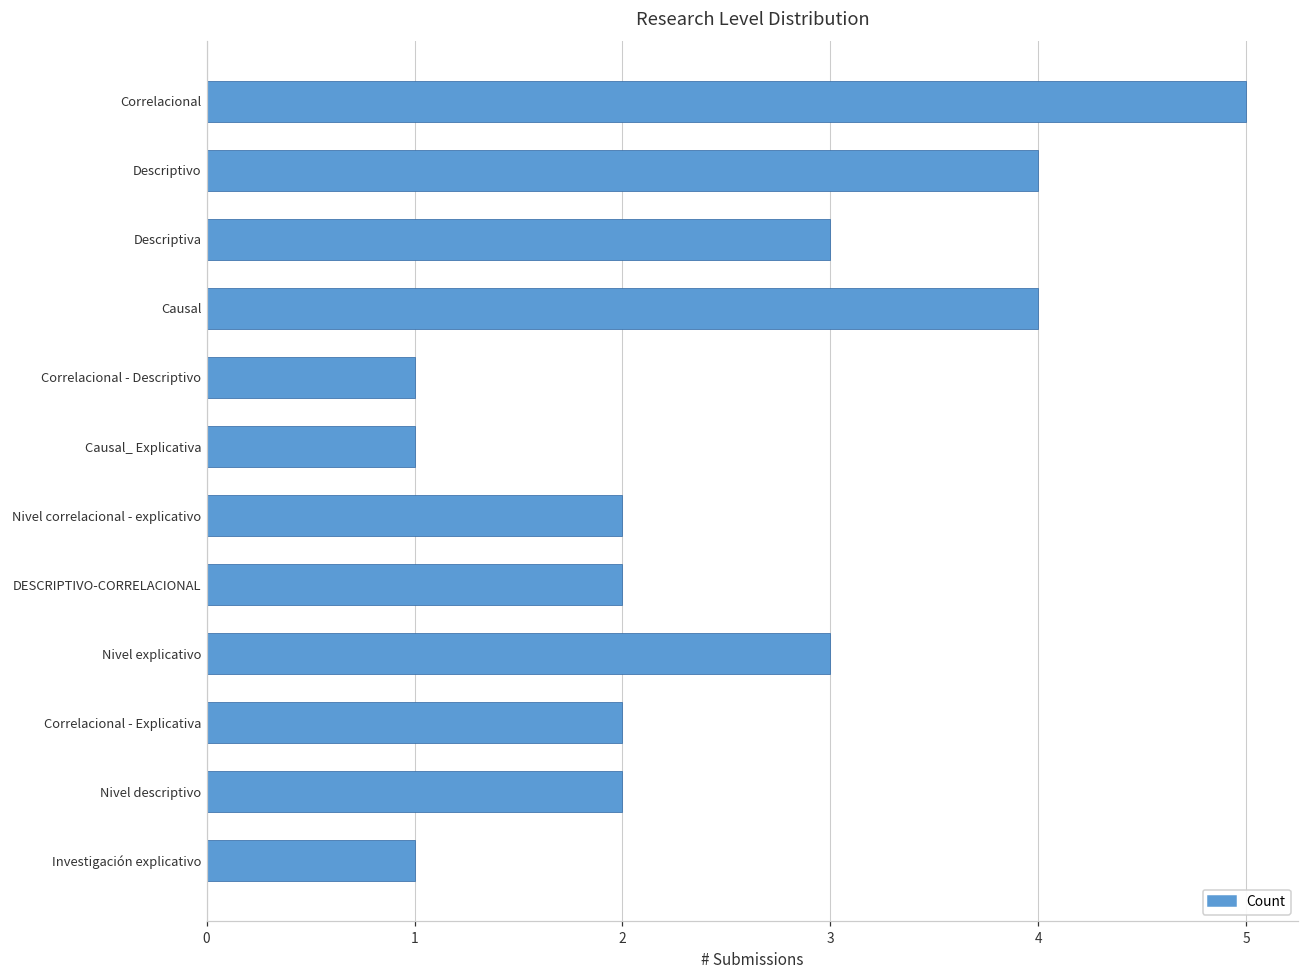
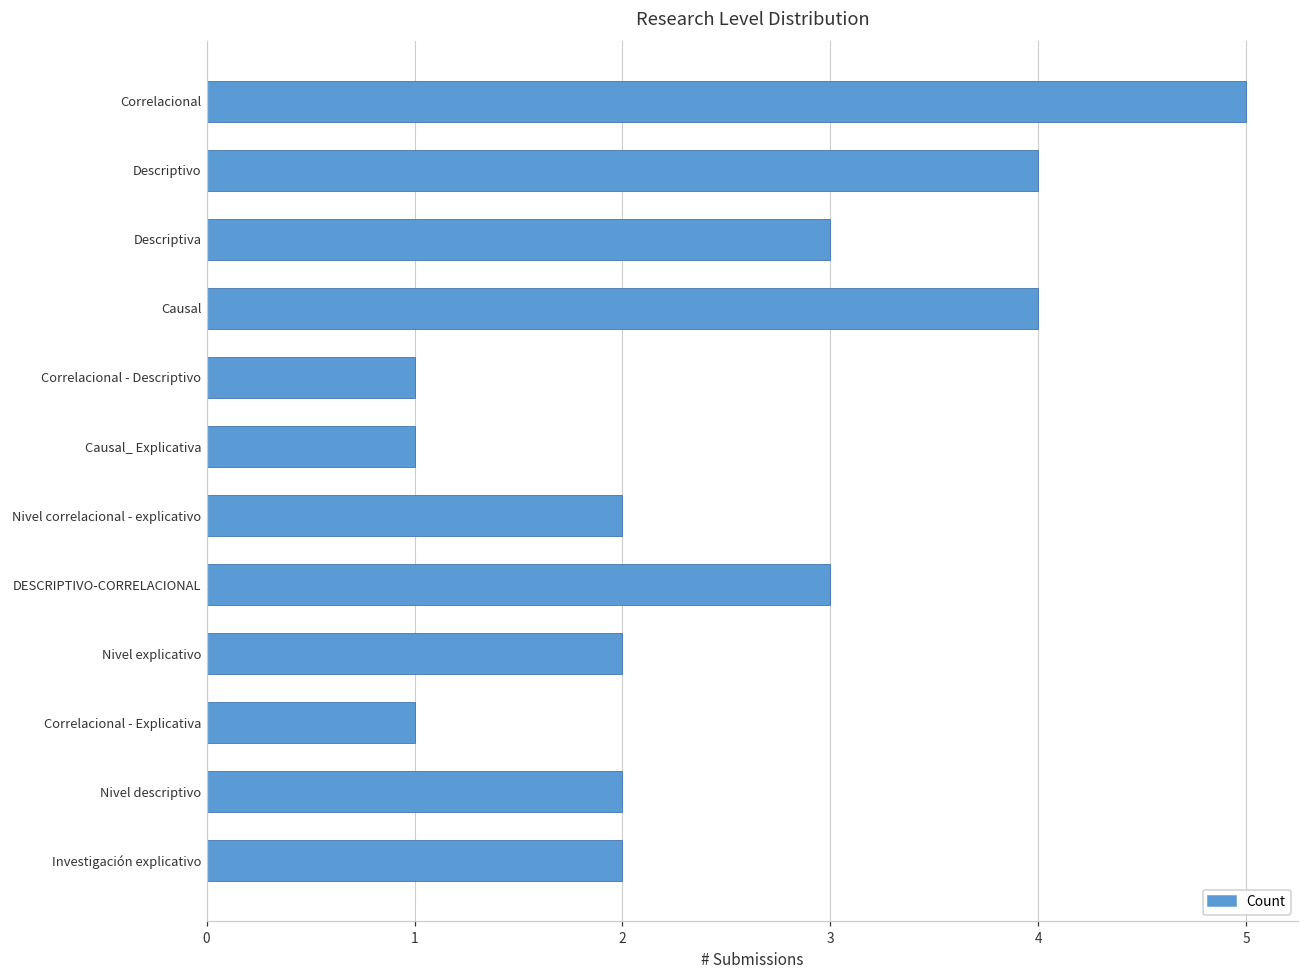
  {
    "Correlacional": 5,
    "Descriptivo": 4,
    "Descriptiva": 3,
    "Causal": 4,
    "Correlacional - Descriptivo": 1,
    "Causal_ Explicativa": 1,
    "Nivel correlacional - explicativo": 2,
-   "DESCRIPTIVO-CORRELACIONAL": 2,
-   "Nivel explicativo": 3,
-   "Correlacional - Explicativa": 2,
+   "DESCRIPTIVO-CORRELACIONAL": 3,
+   "Nivel explicativo": 2,
+   "Correlacional - Explicativa": 1,
    "Nivel descriptivo": 2,
-   "Investigación explicativo": 1
+   "Investigación explicativo": 2
  }
